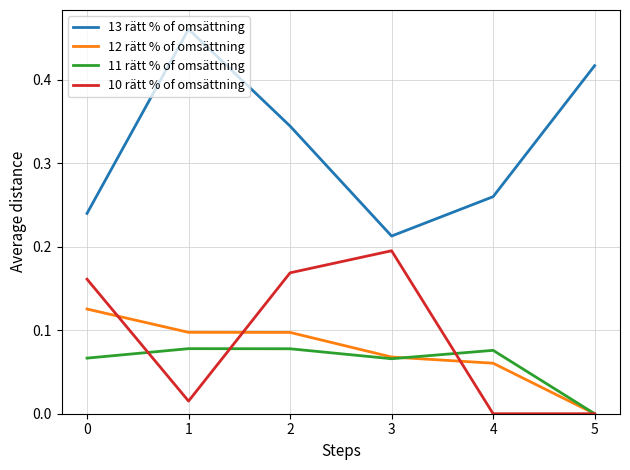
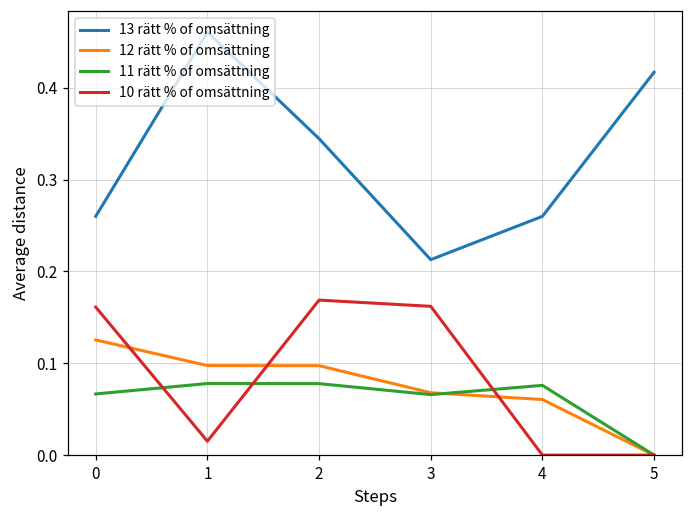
  {
    "13 rätt % of omsättning": {
-     "0": 0.24,
+     "0": 0.26,
      "2": 0.34,
      "3": 0.21,
      "4": 0.26,
      "5": 0.42
    },
    "12 rätt % of omsättning": {
      "0": 0.13,
      "1": 0.10,
      "2": 0.10,
      "4": 0.06
    },
    "11 rätt % of omsättning": {
      "0": 0.07,
      "1": 0.08,
      "2": 0.08,
      "4": 0.08
    },
    "10 rätt % of omsättning": {
      "0": 0.16,
      "1": 0.02,
      "2": 0.17,
-     "3": 0.20,
+     "3": 0.16,
      "4": 0.00
    }
  }
